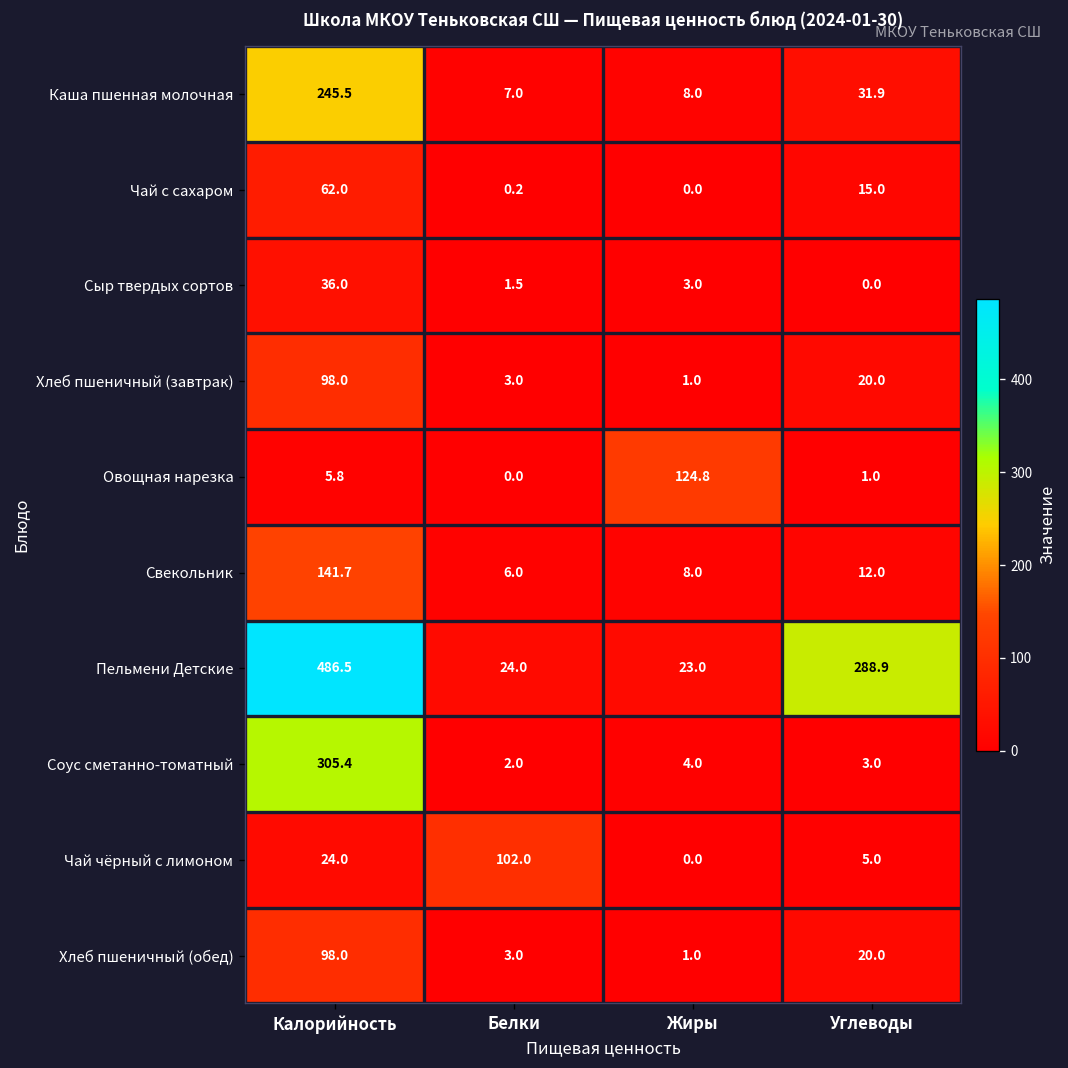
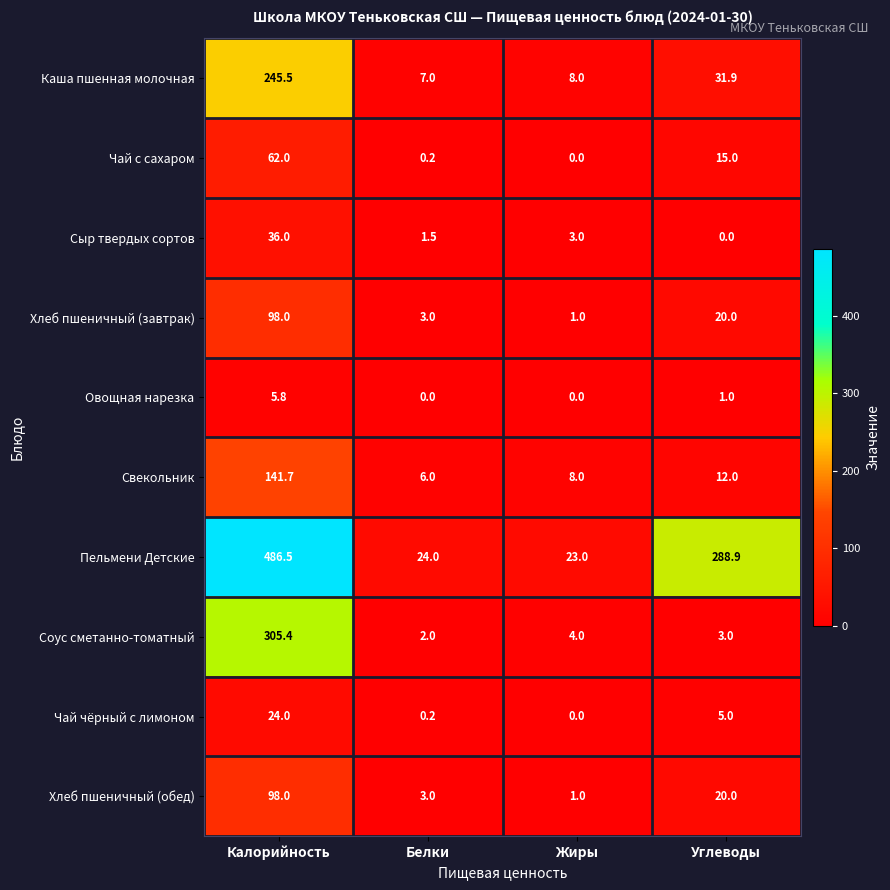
  {
    "Каша пшенная молочная": {
      "Калорийность": 245.5,
      "Белки": 7.0,
      "Жиры": 8.0,
      "Углеводы": 31.9
    },
    "Чай с сахаром": {
      "Калорийность": 62.0,
      "Белки": 0.2,
      "Жиры": 0.0,
      "Углеводы": 15.0
    },
    "Сыр твердых сортов": {
      "Калорийность": 36.0,
      "Белки": 1.5,
      "Жиры": 3.0,
      "Углеводы": 0.0
    },
    "Хлеб пшеничный (завтрак)": {
      "Калорийность": 98.0,
      "Белки": 3.0,
      "Жиры": 1.0,
      "Углеводы": 20.0
    },
    "Овощная нарезка": {
      "Калорийность": 5.8,
      "Белки": 0.0,
-     "Жиры": 124.8,
+     "Жиры": 0.0,
      "Углеводы": 1.0
    },
    "Свекольник": {
      "Калорийность": 141.7,
      "Белки": 6.0,
      "Жиры": 8.0,
      "Углеводы": 12.0
    },
    "Пельмени Детские": {
      "Калорийность": 486.5,
      "Белки": 24.0,
      "Жиры": 23.0,
      "Углеводы": 288.9
    },
    "Соус сметанно-томатный": {
      "Калорийность": 305.4,
      "Белки": 2.0,
      "Жиры": 4.0,
      "Углеводы": 3.0
    },
    "Чай чёрный с лимоном": {
      "Калорийность": 24.0,
-     "Белки": 102.0,
+     "Белки": 0.2,
      "Жиры": 0.0,
      "Углеводы": 5.0
    },
    "Хлеб пшеничный (обед)": {
      "Калорийность": 98.0,
      "Белки": 3.0,
      "Жиры": 1.0,
      "Углеводы": 20.0
    }
  }
